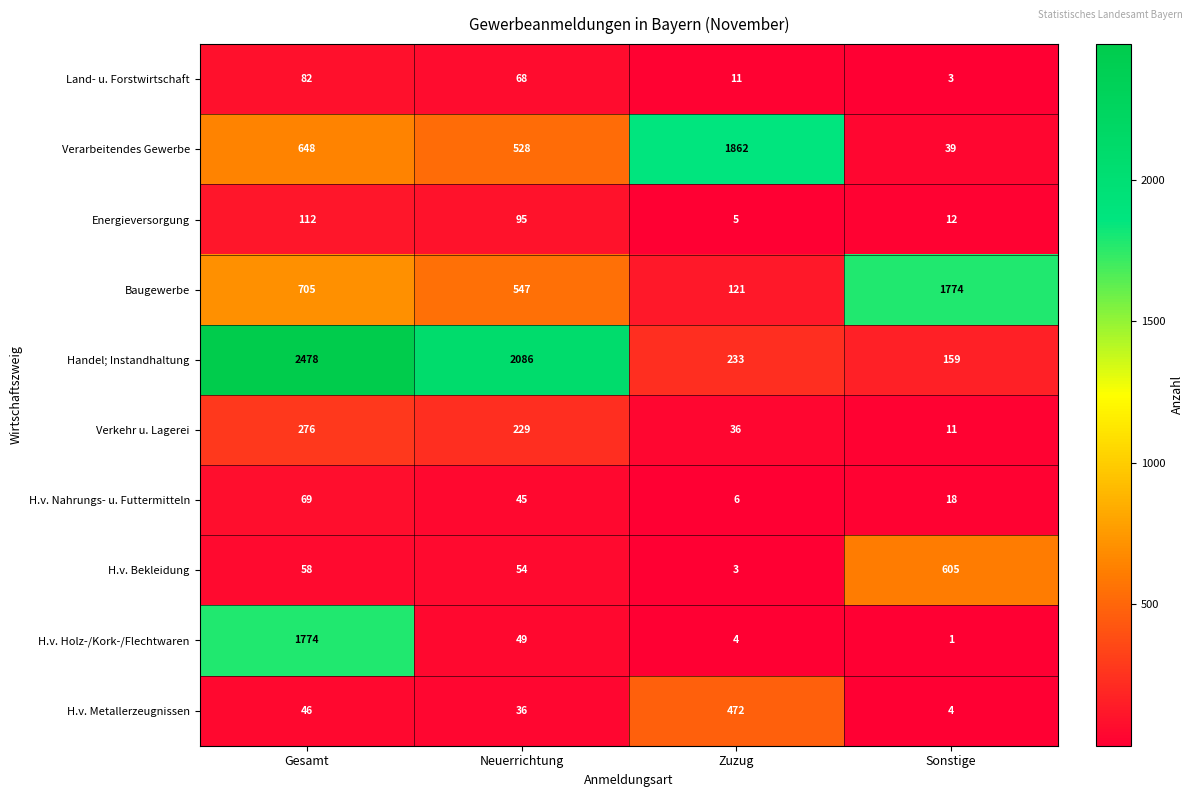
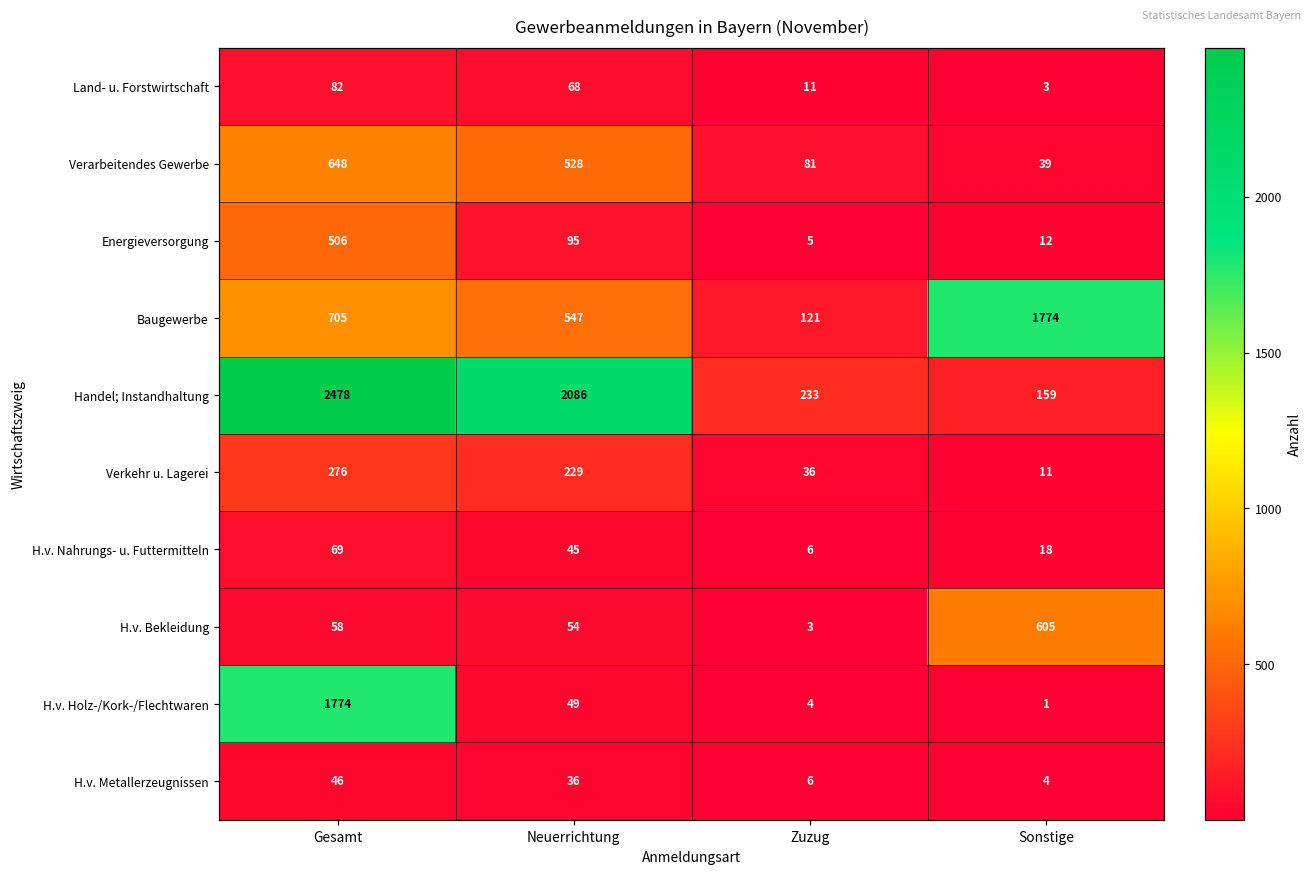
  {
    "Land- u. Forstwirtschaft": {
      "Gesamt": 82,
      "Neuerrichtung": 68,
      "Zuzug": 11,
      "Sonstige": 3
    },
    "Verarbeitendes Gewerbe": {
      "Gesamt": 648,
      "Neuerrichtung": 528,
-     "Zuzug": 1862,
+     "Zuzug": 81,
      "Sonstige": 39
    },
    "Energieversorgung": {
-     "Gesamt": 112,
+     "Gesamt": 506,
      "Neuerrichtung": 95,
      "Zuzug": 5,
      "Sonstige": 12
    },
    "Baugewerbe": {
      "Gesamt": 705,
      "Neuerrichtung": 547,
      "Zuzug": 121,
      "Sonstige": 1774
    },
    "Handel; Instandhaltung": {
      "Gesamt": 2478,
      "Neuerrichtung": 2086,
      "Zuzug": 233,
      "Sonstige": 159
    },
    "Verkehr u. Lagerei": {
      "Gesamt": 276,
      "Neuerrichtung": 229,
      "Zuzug": 36,
      "Sonstige": 11
    },
    "H.v. Nahrungs- u. Futtermitteln": {
      "Gesamt": 69,
      "Neuerrichtung": 45,
      "Zuzug": 6,
      "Sonstige": 18
    },
    "H.v. Bekleidung": {
      "Gesamt": 58,
      "Neuerrichtung": 54,
      "Zuzug": 3,
      "Sonstige": 605
    },
    "H.v. Holz-/Kork-/Flechtwaren": {
      "Gesamt": 1774,
      "Neuerrichtung": 49,
      "Zuzug": 4,
      "Sonstige": 1
    },
    "H.v. Metallerzeugnissen": {
      "Gesamt": 46,
      "Neuerrichtung": 36,
-     "Zuzug": 472,
+     "Zuzug": 6,
      "Sonstige": 4
    }
  }
